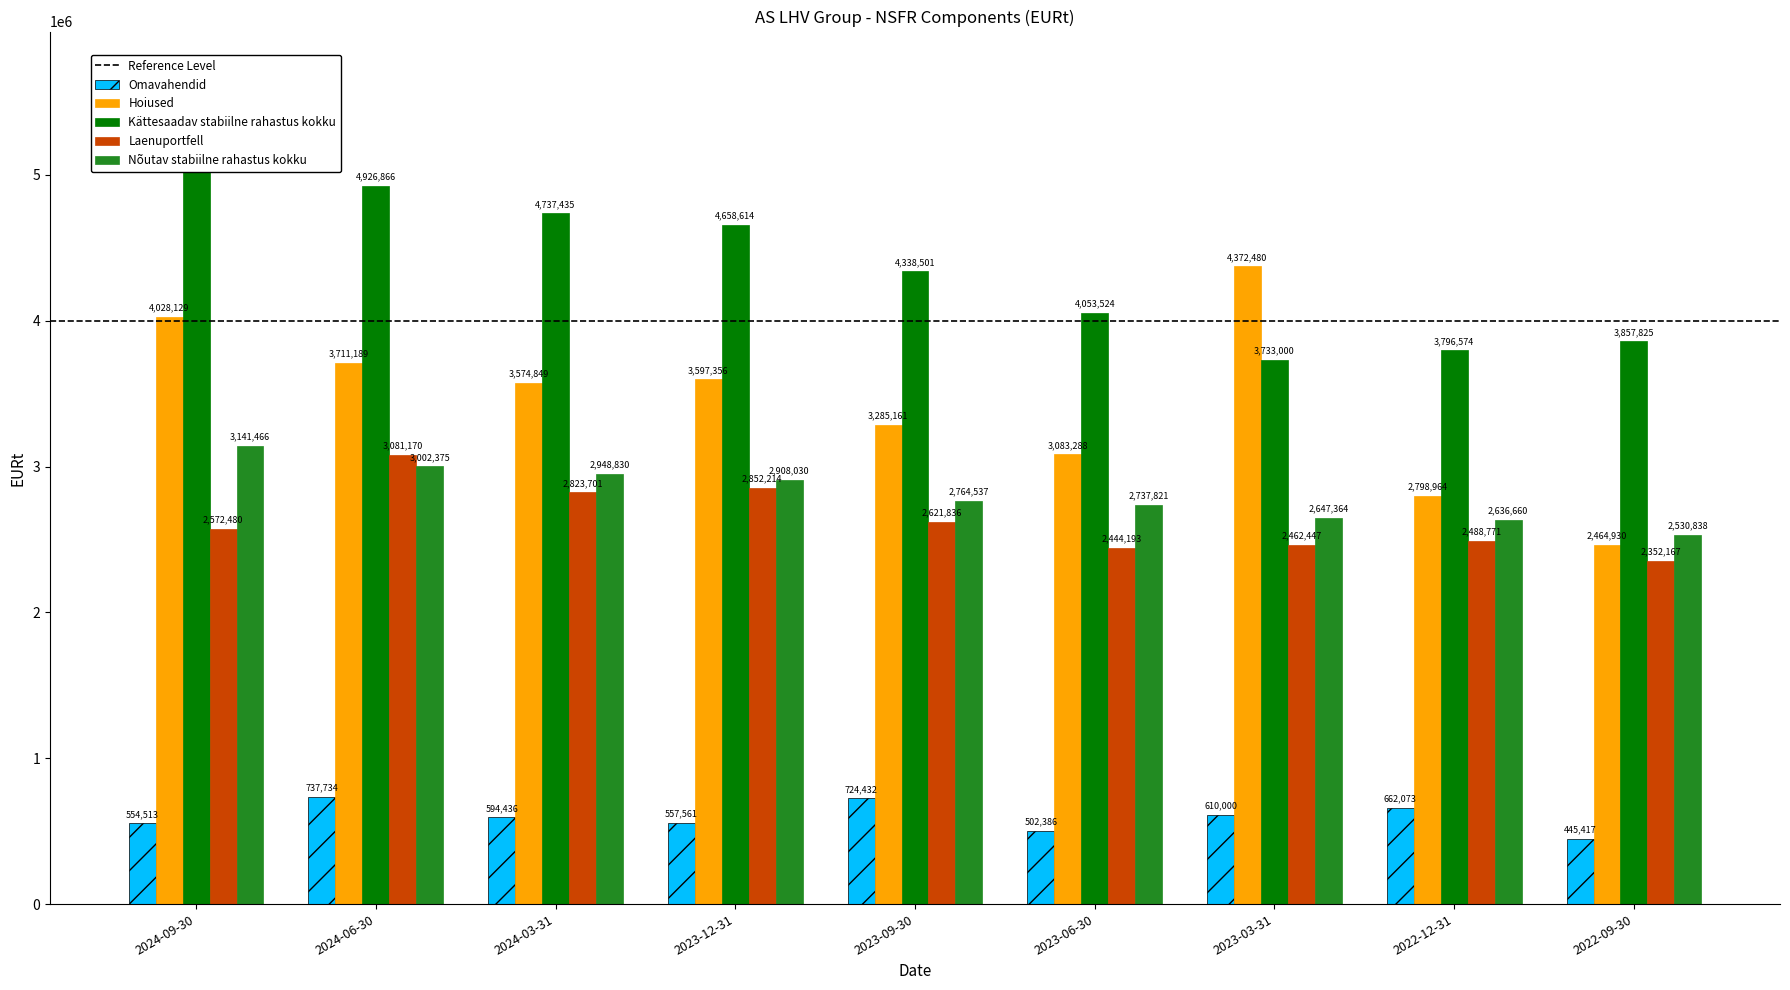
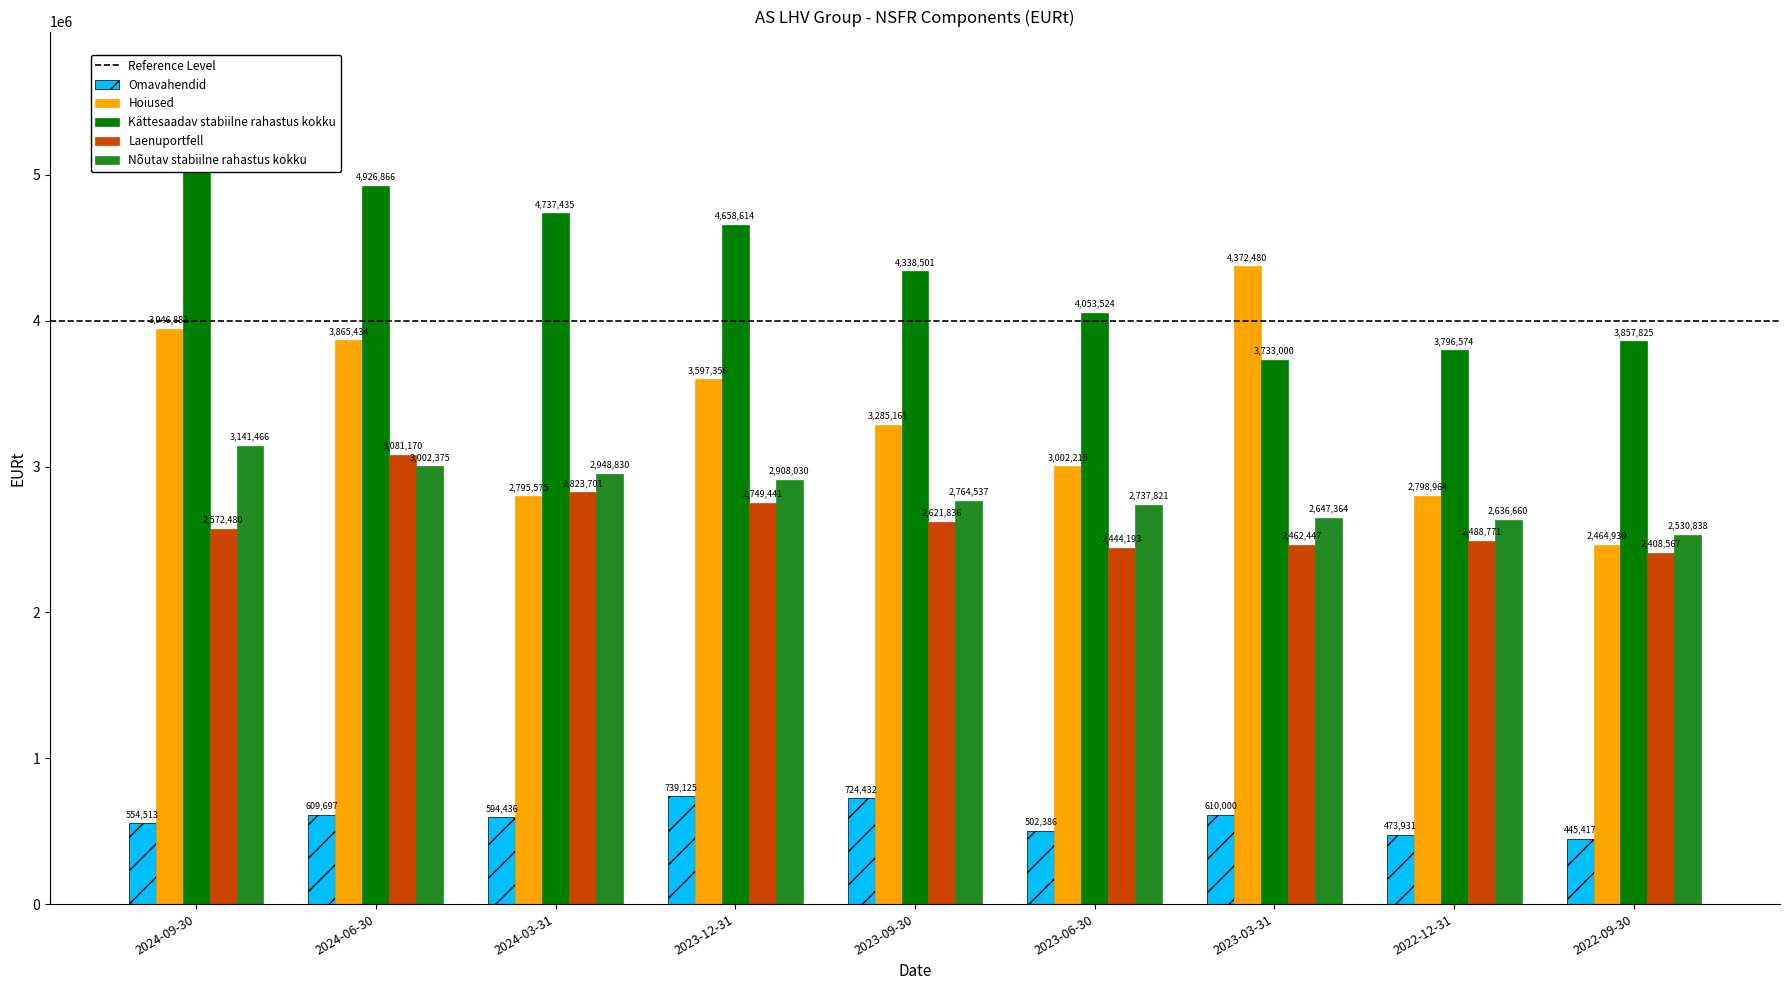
  {
    "Omavahendid": {
      "2024-09-30": "554,513",
-     "2024-06-30": "737,734",
+     "2024-06-30": "609,697",
      "2024-03-31": "594,436",
-     "2023-12-31": "557,561",
+     "2023-12-31": "739,125",
      "2023-09-30": "724,432",
      "2023-06-30": "502,386",
      "2023-03-31": "610,000",
-     "2022-12-31": "662,073",
+     "2022-12-31": "473,931",
      "2022-09-30": "445,417"
    },
    "Hoiused": {
-     "2024-09-30": "4,028,129",
-     "2024-06-30": "3,711,189",
-     "2024-03-31": "3,574,849",
+     "2024-09-30": "3,946,882",
+     "2024-06-30": "3,865,434",
+     "2024-03-31": "2,795,575",
      "2023-12-31": "3,597,356",
      "2023-09-30": "3,285,161",
-     "2023-06-30": "3,083,288",
+     "2023-06-30": "3,002,215",
      "2023-03-31": "4,372,480",
      "2022-12-31": "2,798,964",
      "2022-09-30": "2,464,930"
    },
    "Laenuportfell": {
      "2024-09-30": "2,572,480",
      "2024-06-30": "3,081,170",
      "2024-03-31": "2,823,701",
-     "2023-12-31": "2,852,214",
+     "2023-12-31": "2,749,441",
      "2023-09-30": "2,621,836",
      "2023-06-30": "2,444,193",
      "2023-03-31": "2,462,447",
      "2022-12-31": "2,488,771",
-     "2022-09-30": "2,352,167"
+     "2022-09-30": "2,408,567"
    }
  }
